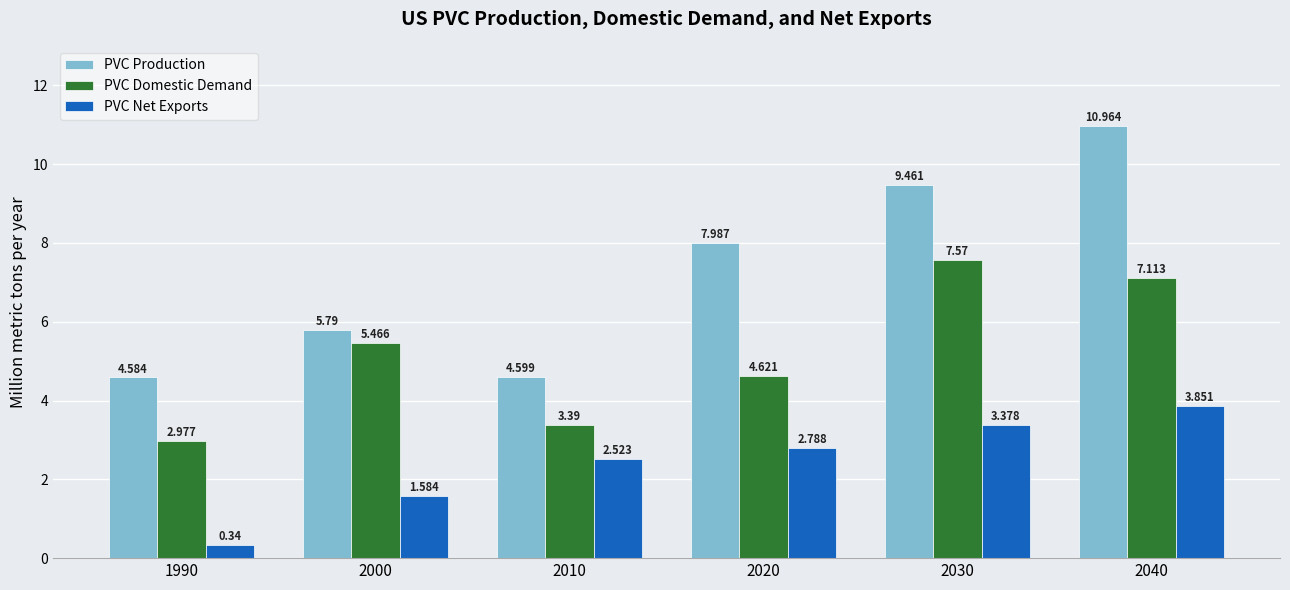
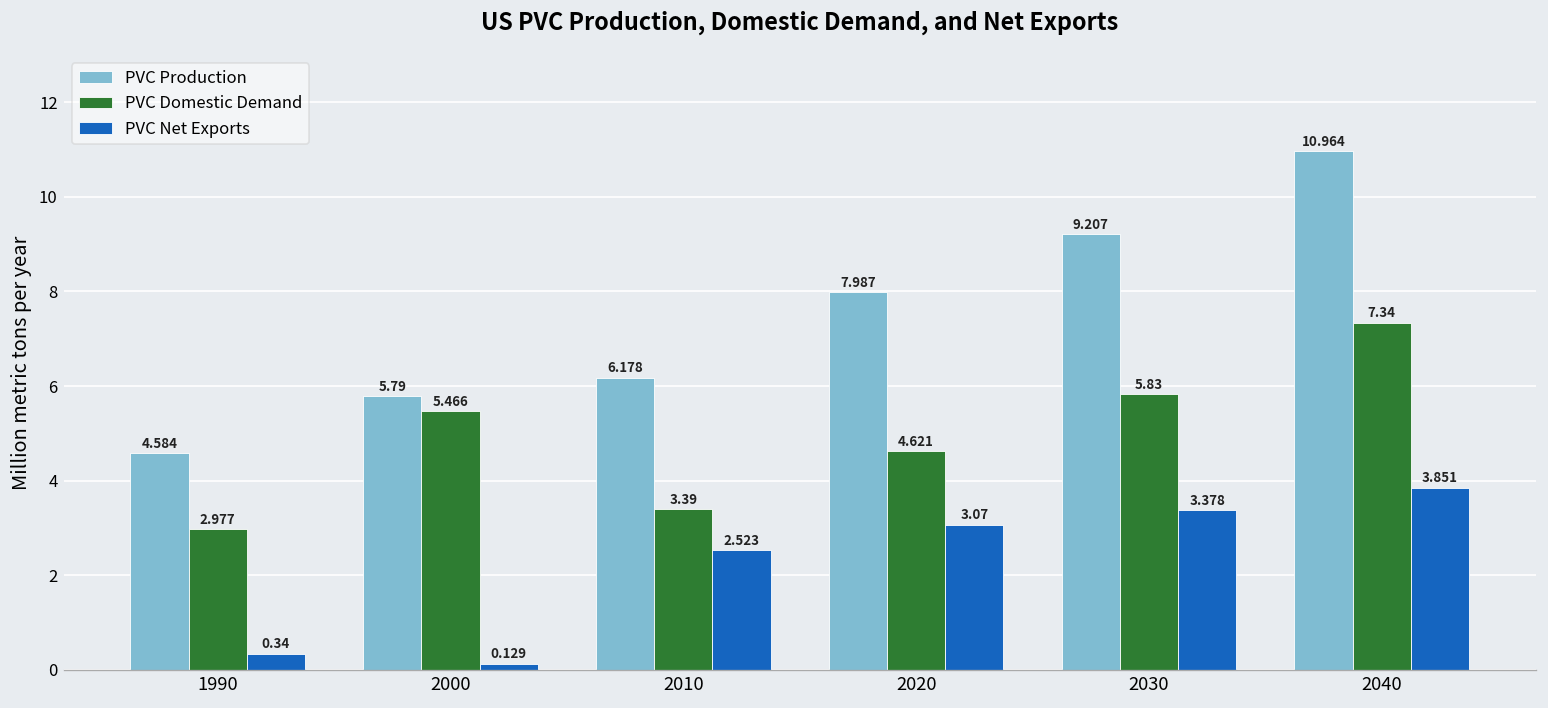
  {
    "PVC Production": {
      "1990": 4.584,
      "2000": 5.79,
-     "2010": 4.599,
+     "2010": 6.178,
      "2020": 7.987,
-     "2030": 9.461,
+     "2030": 9.207,
      "2040": 10.964
    },
    "PVC Domestic Demand": {
      "1990": 2.977,
      "2000": 5.466,
      "2010": 3.39,
      "2020": 4.621,
-     "2030": 7.57,
-     "2040": 7.113
+     "2030": 5.83,
+     "2040": 7.34
    },
    "PVC Net Exports": {
      "1990": 0.34,
-     "2000": 1.584,
+     "2000": 0.129,
      "2010": 2.523,
-     "2020": 2.788,
+     "2020": 3.07,
      "2030": 3.378,
      "2040": 3.851
    }
  }
